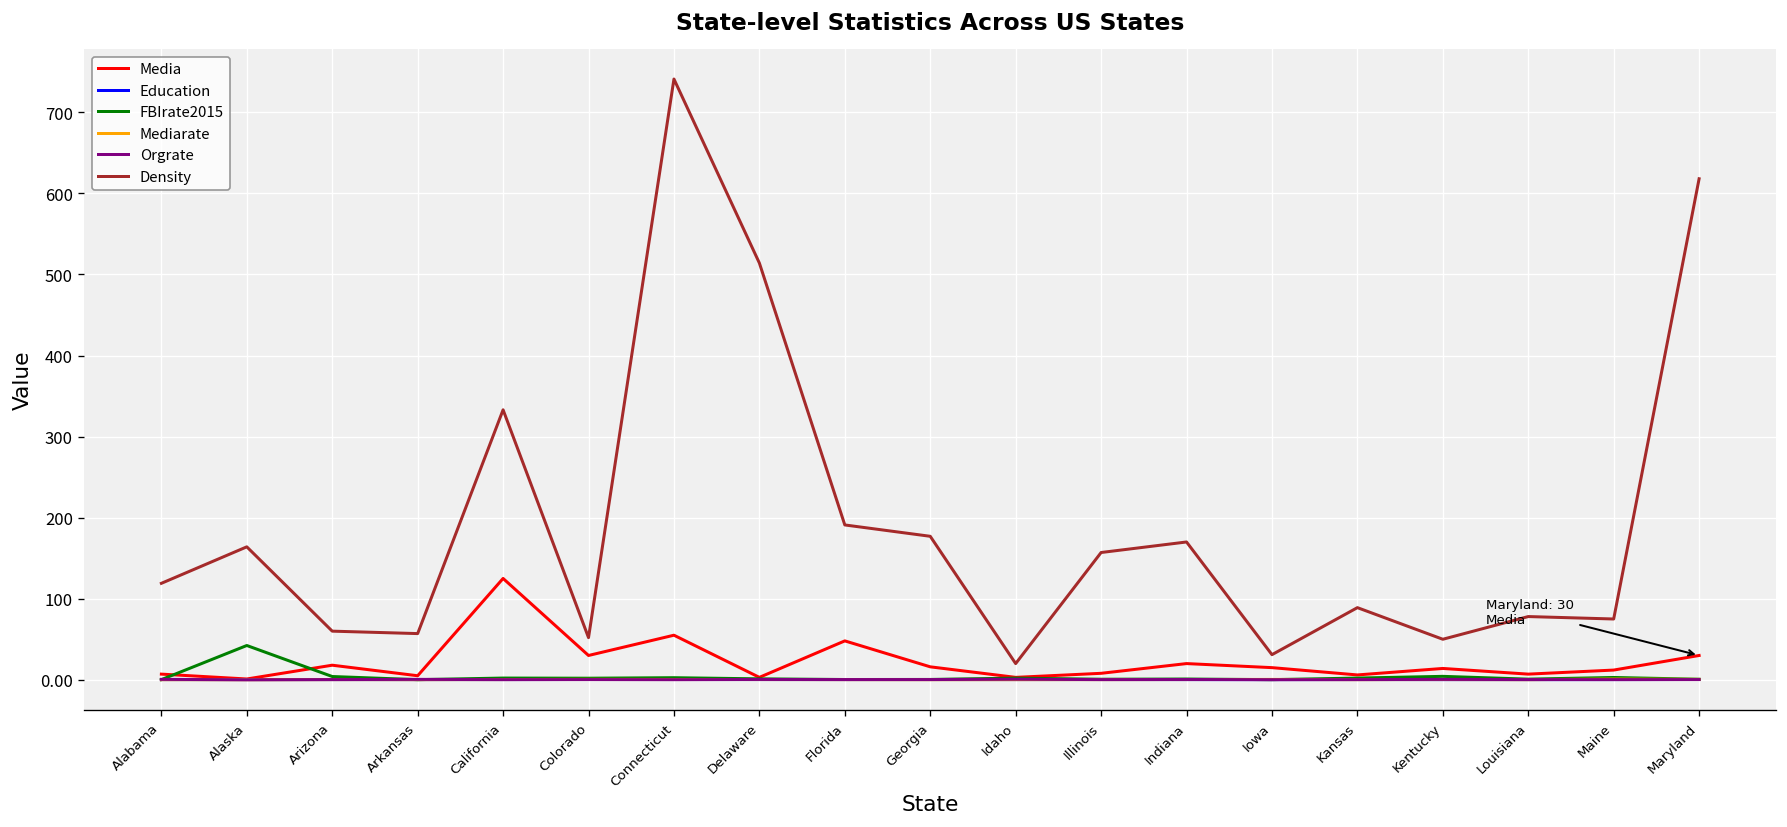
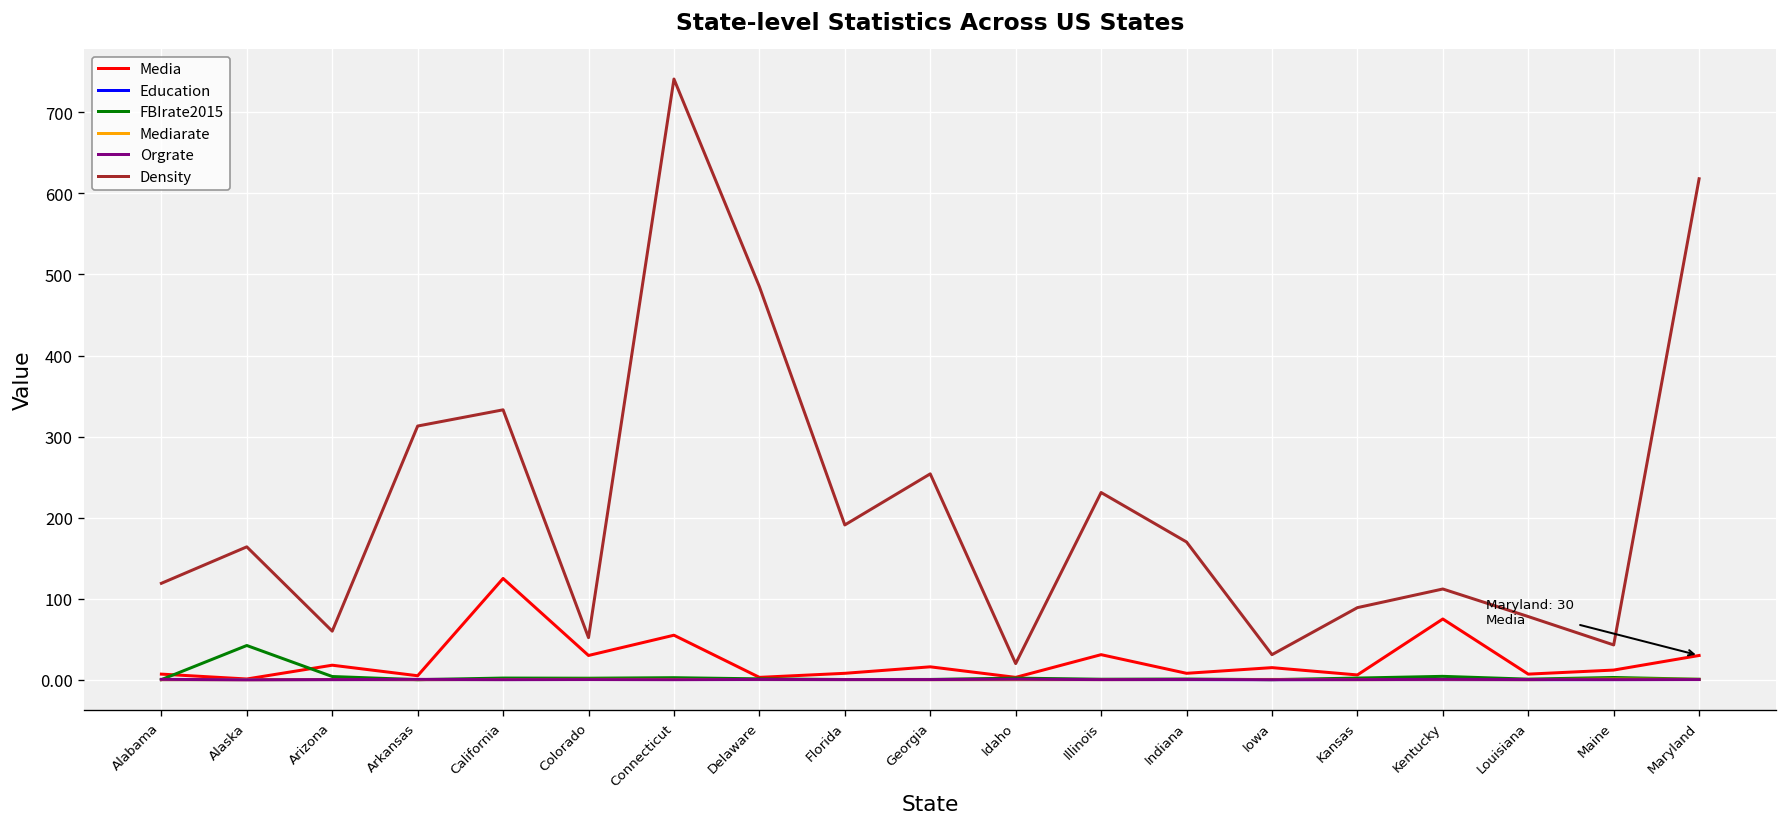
  {
    "Media": {
      "Alabama": 10,
      "Arizona": 20,
      "Arkansas": 10,
      "California": 130,
      "Colorado": 30,
      "Connecticut": 60,
-     "Florida": 50,
+     "Florida": 10,
      "Georgia": 20,
-     "Illinois": 10,
-     "Indiana": 20,
+     "Illinois": 30,
+     "Indiana": 10,
      "Iowa": 20,
      "Kansas": 10,
-     "Kentucky": 10,
+     "Kentucky": 80,
      "Louisiana": 10,
      "Maine": 10,
      "Maryland": 30
    },
    "Orgrate": {
      "Arizona": 0,
      "Kentucky": 0
    },
    "FBIrate2015": {
      "Alaska": 40
    },
    "Density": {
      "Alabama": 120,
      "Alaska": 160,
      "Arizona": 60,
-     "Arkansas": 60,
+     "Arkansas": 310,
      "California": 330,
      "Colorado": 50,
      "Connecticut": 740,
-     "Delaware": 510,
+     "Delaware": 490,
      "Florida": 190,
-     "Georgia": 180,
+     "Georgia": 250,
      "Idaho": 20,
-     "Illinois": 160,
+     "Illinois": 230,
      "Indiana": 170,
      "Iowa": 30,
      "Kansas": 90,
-     "Kentucky": 50,
-     "Maine": 80,
+     "Kentucky": 110,
+     "Maine": 40,
      "Maryland": 620
    }
  }
